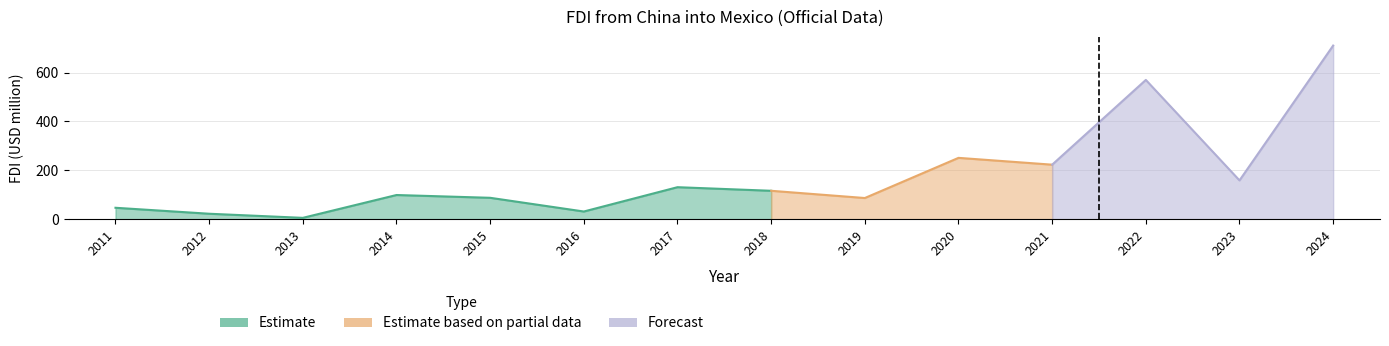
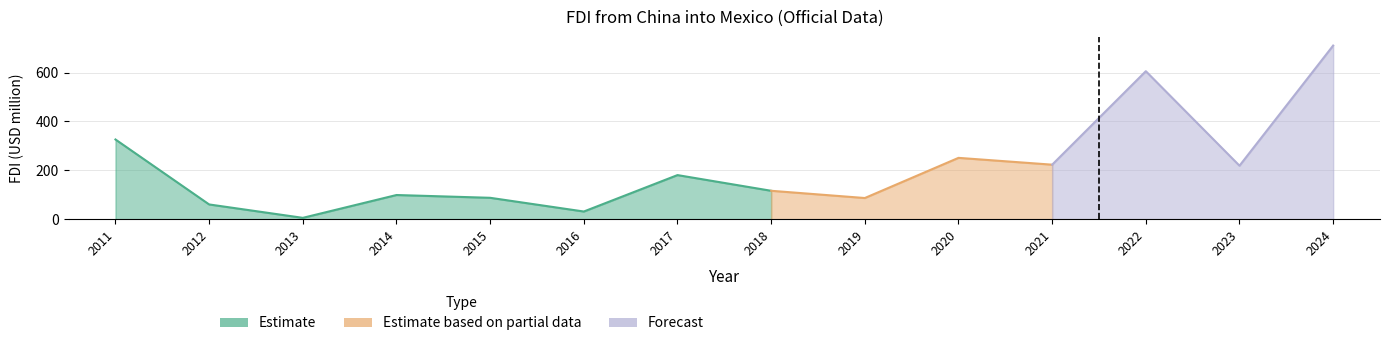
  {
    "Estimate": {
-     "2011": 50,
-     "2012": 20,
+     "2011": 330,
+     "2012": 60,
      "2013": 10,
      "2014": 100,
      "2015": 90,
      "2016": 30,
-     "2017": 130
+     "2017": 180
    },
    "Estimate based on partial data": {
      "2019": 90,
      "2020": 250
    },
    "Forecast": {
-     "2022": 570,
-     "2023": 160,
+     "2022": 610,
+     "2023": 220,
      "2024": 710
    }
  }
